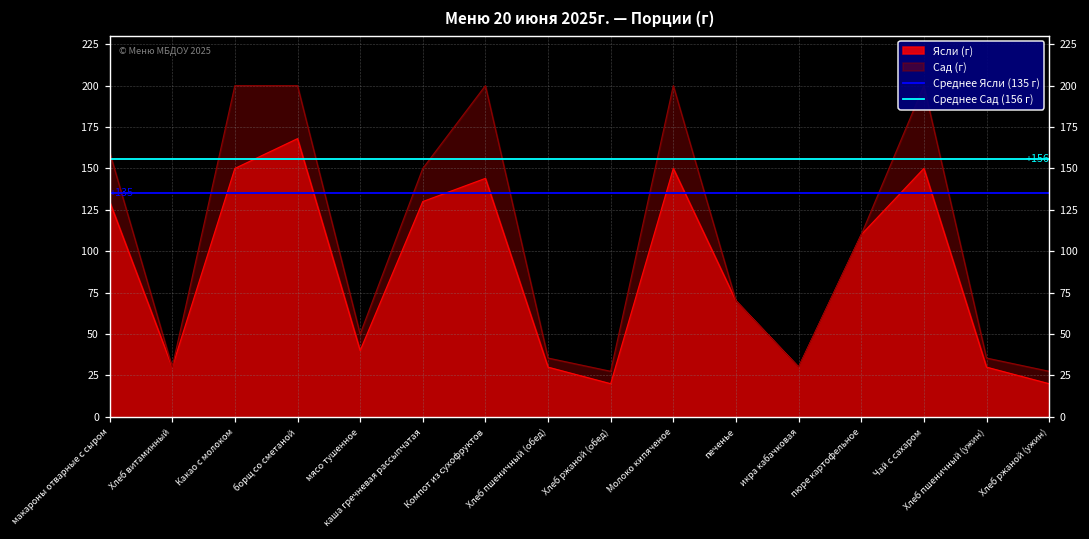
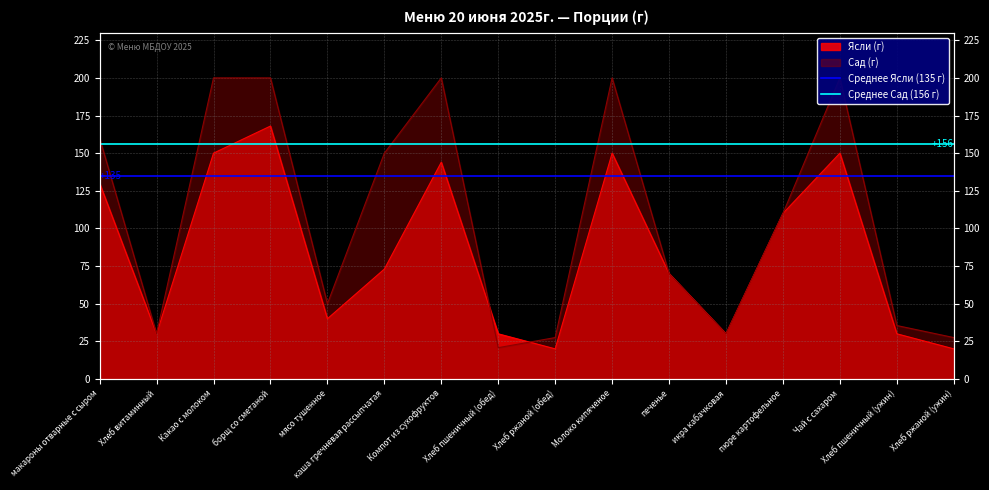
  {
    "Ясли (г)": {
      "Какао с молоком": 150,
      "борщ со сметаной": 168,
      "мясо тушенное": 40,
-     "каша гречневая рассыпчатая": 130,
+     "каша гречневая рассыпчатая": 73,
      "Компот из сухофруктов": 144,
      "Хлеб пшеничный (обед)": 30,
      "Хлеб ржаной (обед)": 20,
      "Молоко кипяченое": 150,
      "Чай с сахаром": 150,
      "Хлеб пшеничный (ужин)": 30,
      "Хлеб ржаной (ужин)": 20
    },
    "Сад (г)": {
      "макароны отварные с сыром": 160,
      "Какао с молоком": 200,
      "борщ со сметаной": 200,
      "мясо тушенное": 50,
      "каша гречневая рассыпчатая": 150,
      "Компот из сухофруктов": 200,
-     "Хлеб пшеничный (обед)": 36,
+     "Хлеб пшеничный (обед)": 21,
      "Хлеб ржаной (обед)": 28,
      "Молоко кипяченое": 200,
      "Хлеб пшеничный (ужин)": 36,
      "Хлеб ржаной (ужин)": 28
    }
  }
